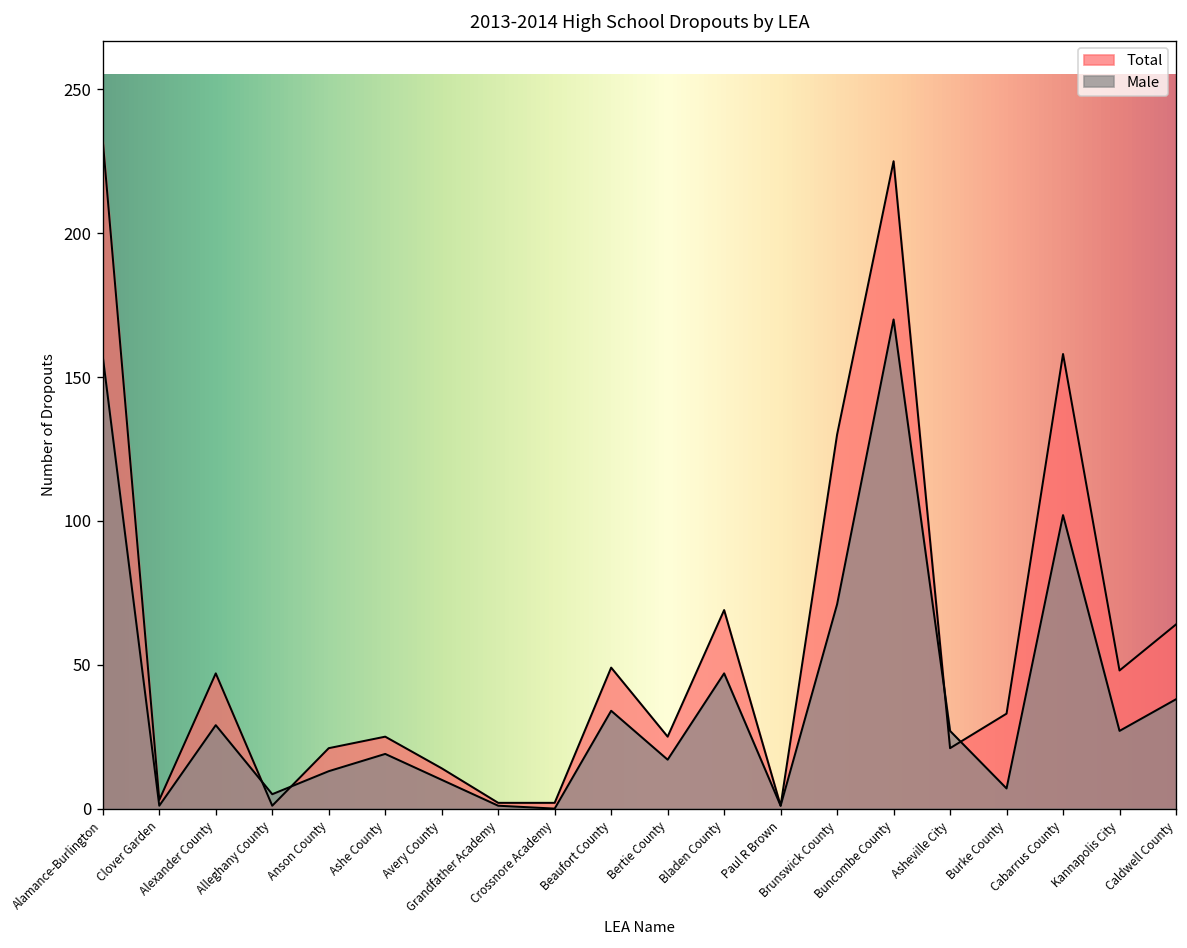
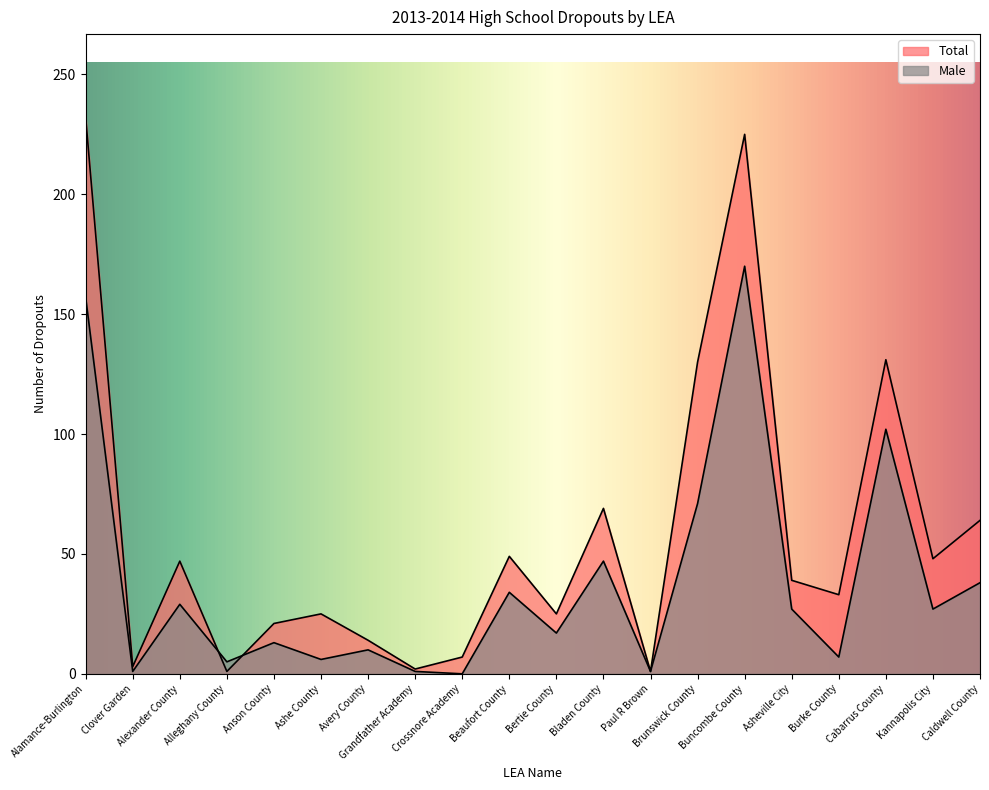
  {
    "Total": {
      "Alamance-Burlington": 232,
      "Clover Garden": 3,
      "Alexander County": 47,
      "Alleghany County": 1,
      "Anson County": 21,
      "Ashe County": 25,
      "Avery County": 14,
-     "Crossnore Academy": 2,
+     "Crossnore Academy": 7,
      "Beaufort County": 49,
      "Bertie County": 25,
      "Bladen County": 69,
      "Brunswick County": 130,
      "Buncombe County": 225,
-     "Asheville City": 21,
+     "Asheville City": 39,
      "Burke County": 33,
-     "Cabarrus County": 158,
+     "Cabarrus County": 131,
      "Kannapolis City": 48,
      "Caldwell County": 64
    },
    "Male": {
      "Alamance-Burlington": 157,
      "Clover Garden": 1,
      "Alexander County": 29,
      "Alleghany County": 5,
      "Anson County": 13,
-     "Ashe County": 19,
+     "Ashe County": 6,
      "Avery County": 10,
      "Crossnore Academy": 0,
      "Beaufort County": 34,
      "Bertie County": 17,
      "Bladen County": 47,
      "Brunswick County": 71,
      "Buncombe County": 170,
      "Asheville City": 27,
      "Burke County": 7,
      "Cabarrus County": 102,
      "Kannapolis City": 27,
      "Caldwell County": 38
    }
  }
